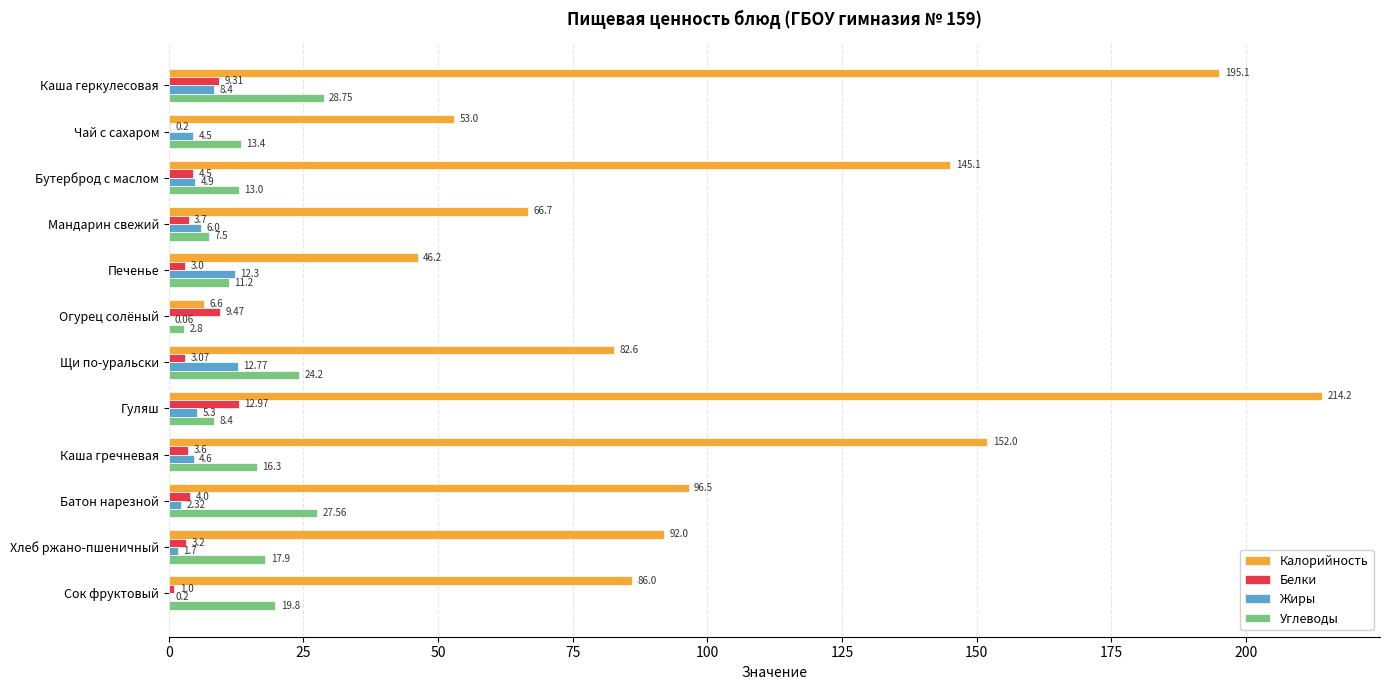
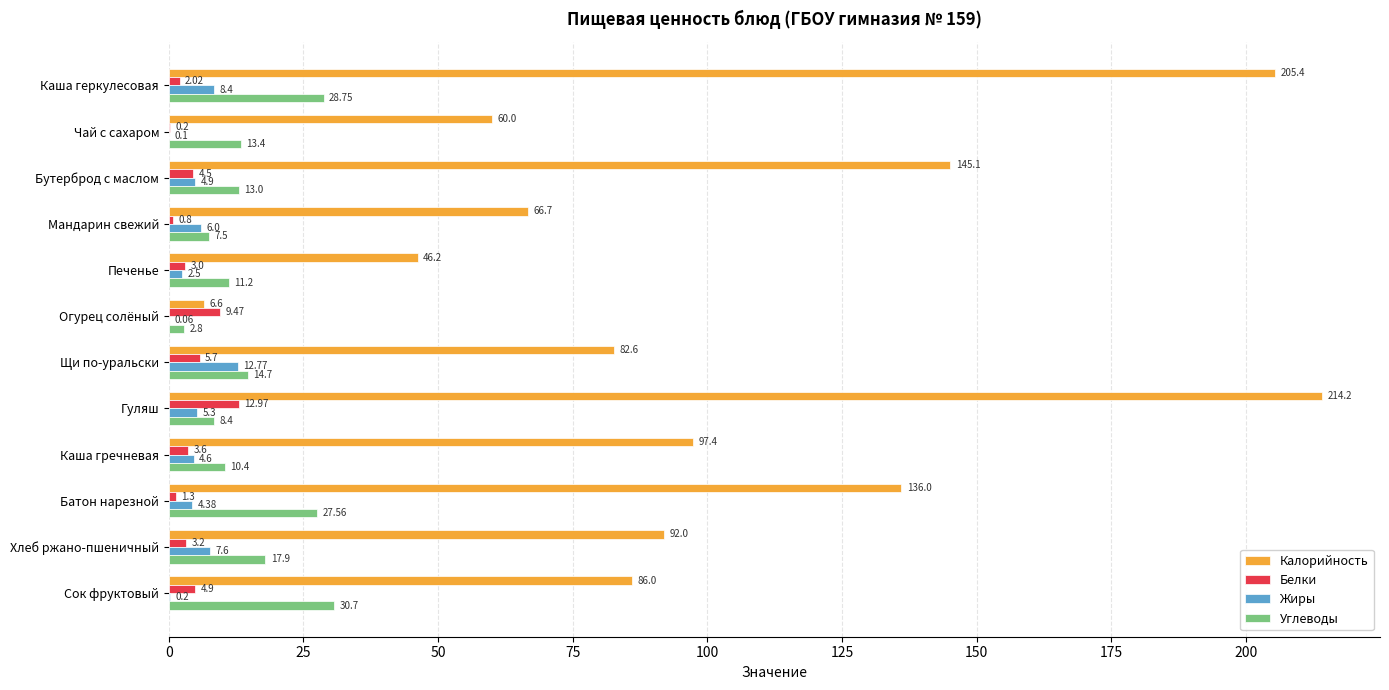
  {
    "Калорийность": {
-     "Каша геркулесовая": 195.1,
-     "Чай с сахаром": 53.0,
+     "Каша геркулесовая": 205.4,
+     "Чай с сахаром": 60.0,
      "Бутерброд с маслом": 145.1,
      "Мандарин свежий": 66.7,
      "Печенье": 46.2,
      "Огурец солёный": 6.6,
      "Щи по-уральски": 82.6,
      "Гуляш": 214.2,
-     "Каша гречневая": 152.0,
-     "Батон нарезной": 96.5,
+     "Каша гречневая": 97.4,
+     "Батон нарезной": 136.0,
      "Хлеб ржано-пшеничный": 92.0,
      "Сок фруктовый": 86.0
    },
    "Белки": {
-     "Каша геркулесовая": 9.31,
+     "Каша геркулесовая": 2.02,
      "Бутерброд с маслом": 4.5,
-     "Мандарин свежий": 3.7,
+     "Мандарин свежий": 0.8,
      "Печенье": 3.0,
      "Огурец солёный": 9.47,
-     "Щи по-уральски": 3.07,
+     "Щи по-уральски": 5.7,
      "Гуляш": 12.97,
      "Каша гречневая": 3.6,
-     "Батон нарезной": 4.0,
+     "Батон нарезной": 1.3,
      "Хлеб ржано-пшеничный": 3.2,
-     "Сок фруктовый": 1.0
+     "Сок фруктовый": 4.9
    },
    "Жиры": {
      "Каша геркулесовая": 8.4,
-     "Чай с сахаром": 4.5,
+     "Чай с сахаром": 0.1,
      "Бутерброд с маслом": 4.9,
      "Мандарин свежий": 6.0,
-     "Печенье": 12.3,
+     "Печенье": 2.5,
      "Огурец солёный": 0.06,
      "Щи по-уральски": 12.77,
      "Гуляш": 5.3,
      "Каша гречневая": 4.6,
-     "Батон нарезной": 2.32,
-     "Хлеб ржано-пшеничный": 1.7,
+     "Батон нарезной": 4.38,
+     "Хлеб ржано-пшеничный": 7.6,
      "Сок фруктовый": 0.2
    },
    "Углеводы": {
      "Каша геркулесовая": 28.75,
      "Чай с сахаром": 13.4,
      "Бутерброд с маслом": 13.0,
      "Мандарин свежий": 7.5,
      "Печенье": 11.2,
      "Огурец солёный": 2.8,
-     "Щи по-уральски": 24.2,
+     "Щи по-уральски": 14.7,
      "Гуляш": 8.4,
-     "Каша гречневая": 16.3,
+     "Каша гречневая": 10.4,
      "Батон нарезной": 27.56,
      "Хлеб ржано-пшеничный": 17.9,
-     "Сок фруктовый": 19.8
+     "Сок фруктовый": 30.7
    }
  }
